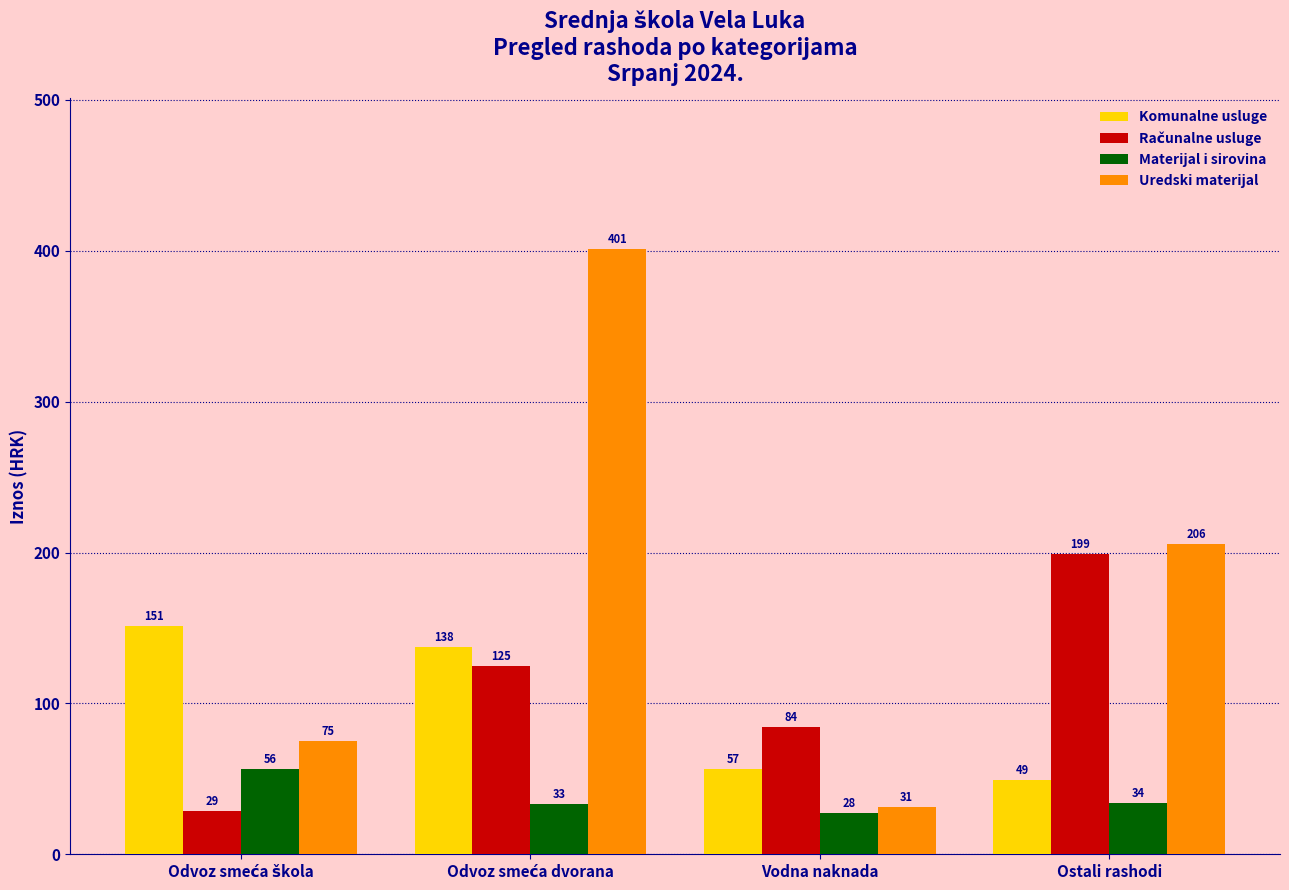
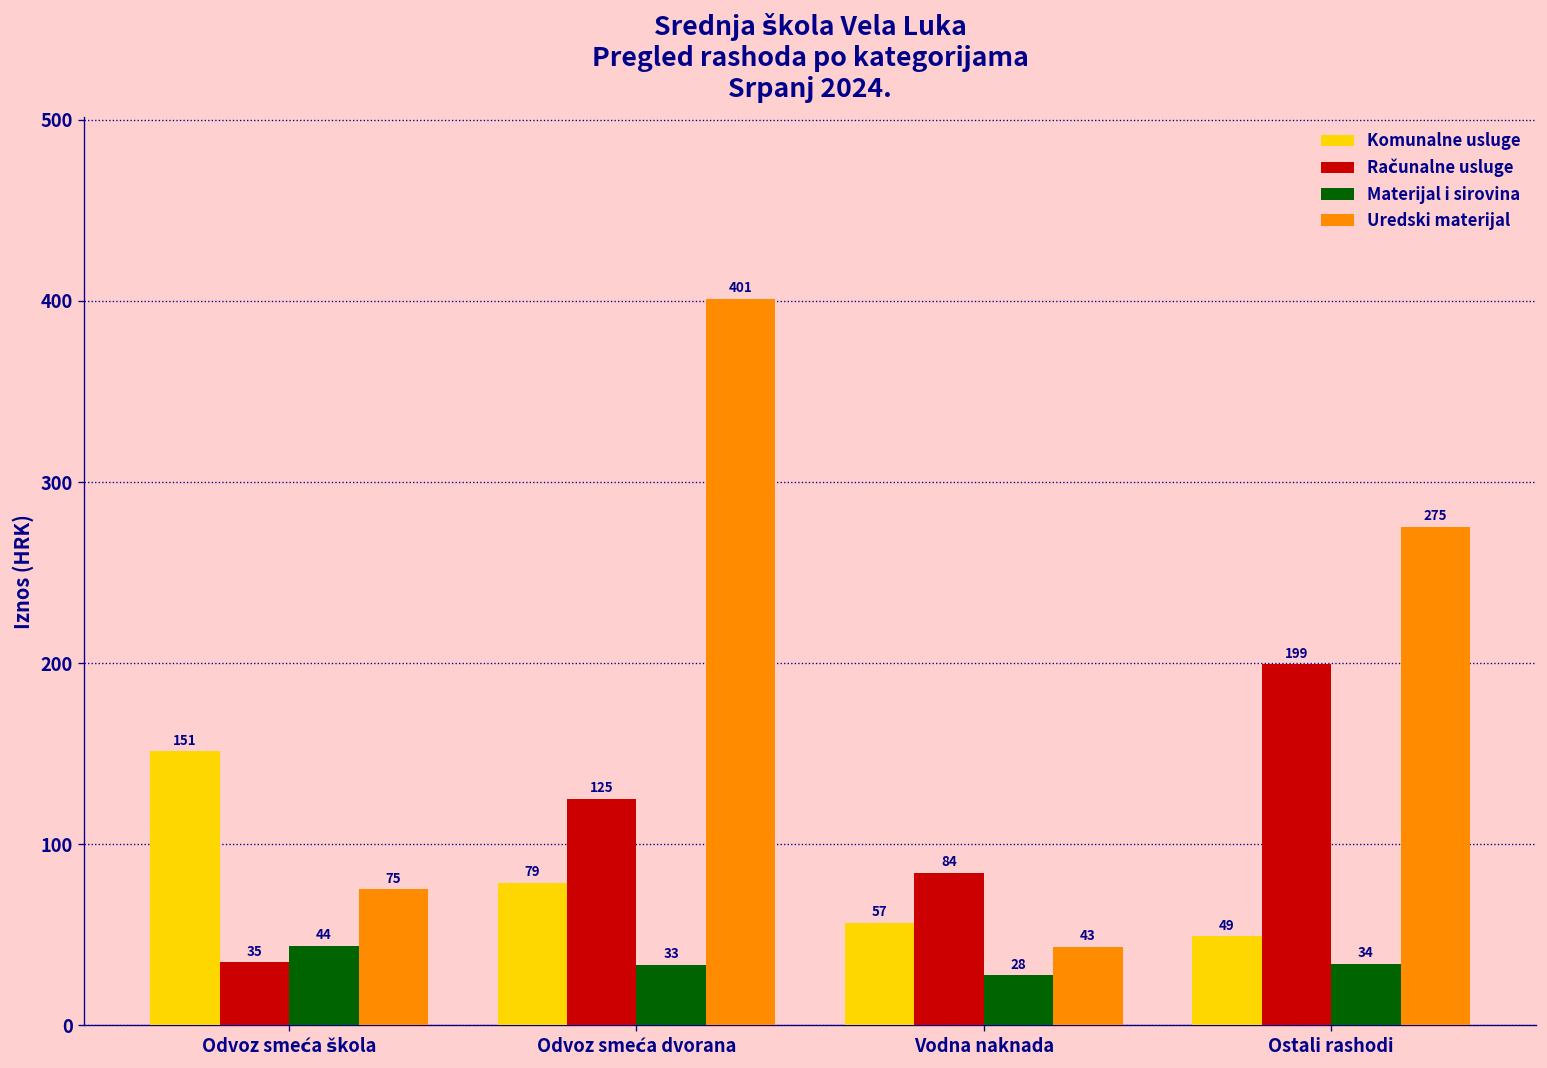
  {
    "Komunalne usluge": {
      "Odvoz smeća škola": 151,
-     "Odvoz smeća dvorana": 138,
+     "Odvoz smeća dvorana": 79,
      "Vodna naknada": 57,
      "Ostali rashodi": 49
    },
    "Računalne usluge": {
-     "Odvoz smeća škola": 29,
+     "Odvoz smeća škola": 35,
      "Odvoz smeća dvorana": 125,
      "Vodna naknada": 84,
      "Ostali rashodi": 199
    },
    "Materijal i sirovina": {
-     "Odvoz smeća škola": 56,
+     "Odvoz smeća škola": 44,
      "Odvoz smeća dvorana": 33,
      "Vodna naknada": 28,
      "Ostali rashodi": 34
    },
    "Uredski materijal": {
      "Odvoz smeća škola": 75,
      "Odvoz smeća dvorana": 401,
-     "Vodna naknada": 31,
-     "Ostali rashodi": 206
+     "Vodna naknada": 43,
+     "Ostali rashodi": 275
    }
  }
